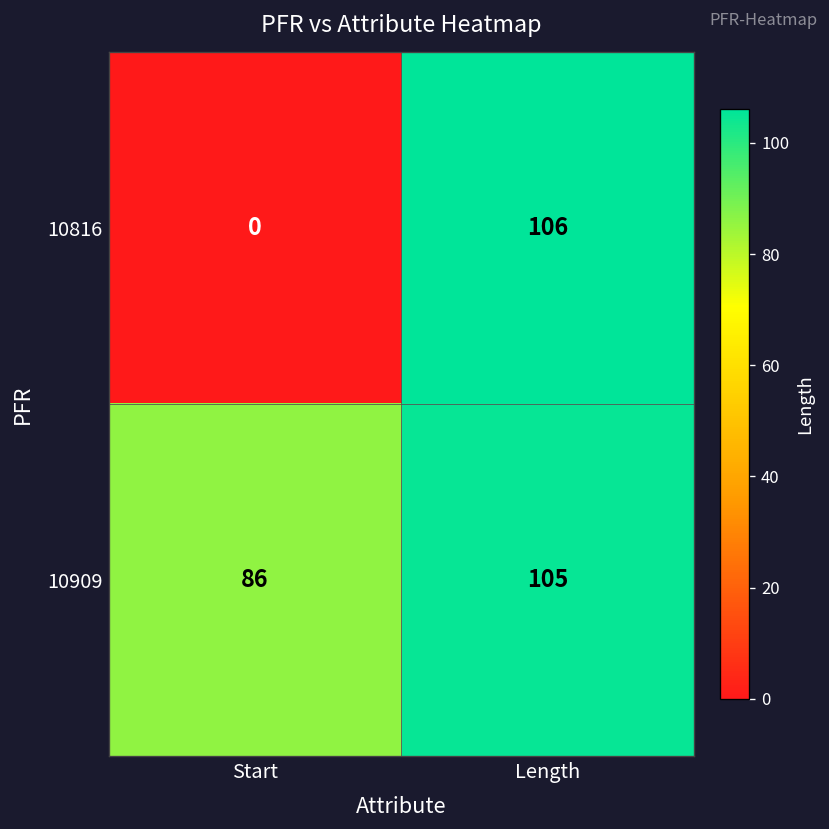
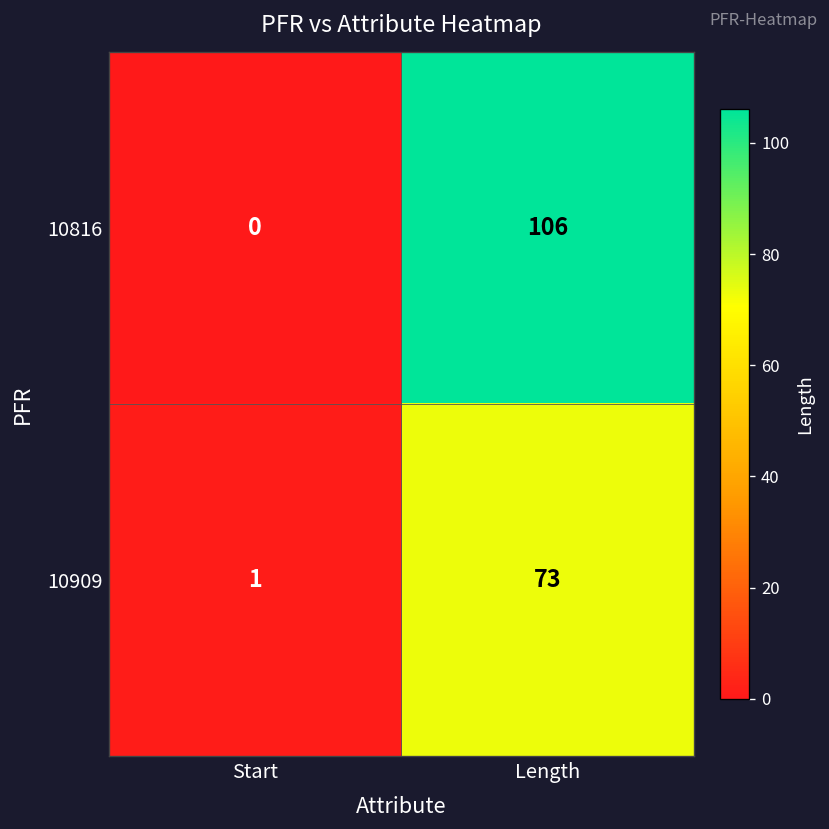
  {
    "10816": {
      "Start": 0,
      "Length": 106
    },
    "10909": {
-     "Start": 86,
-     "Length": 105
+     "Start": 1,
+     "Length": 73
    }
  }
